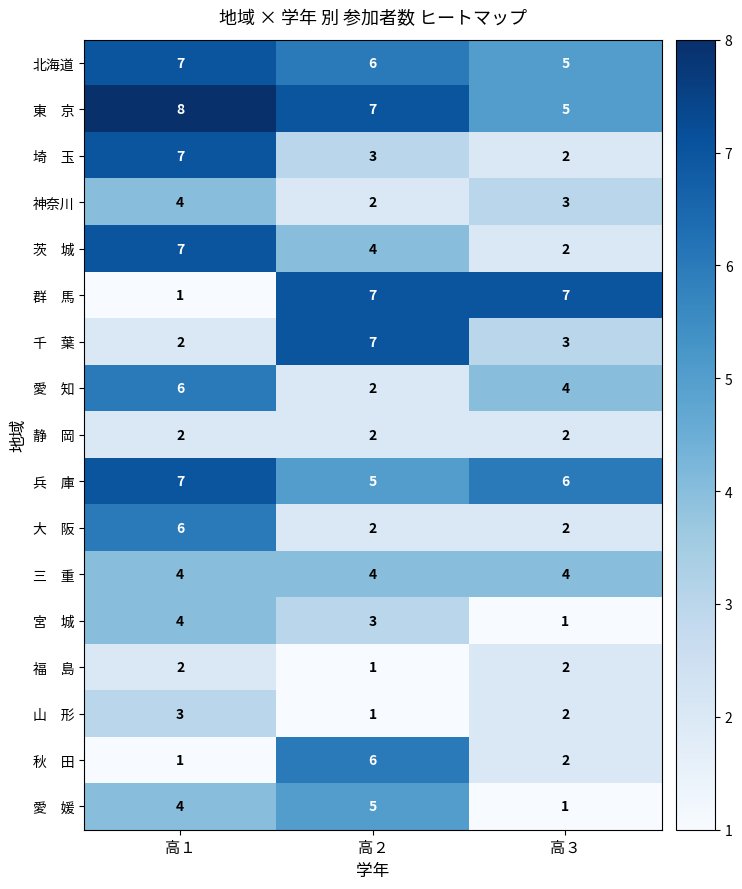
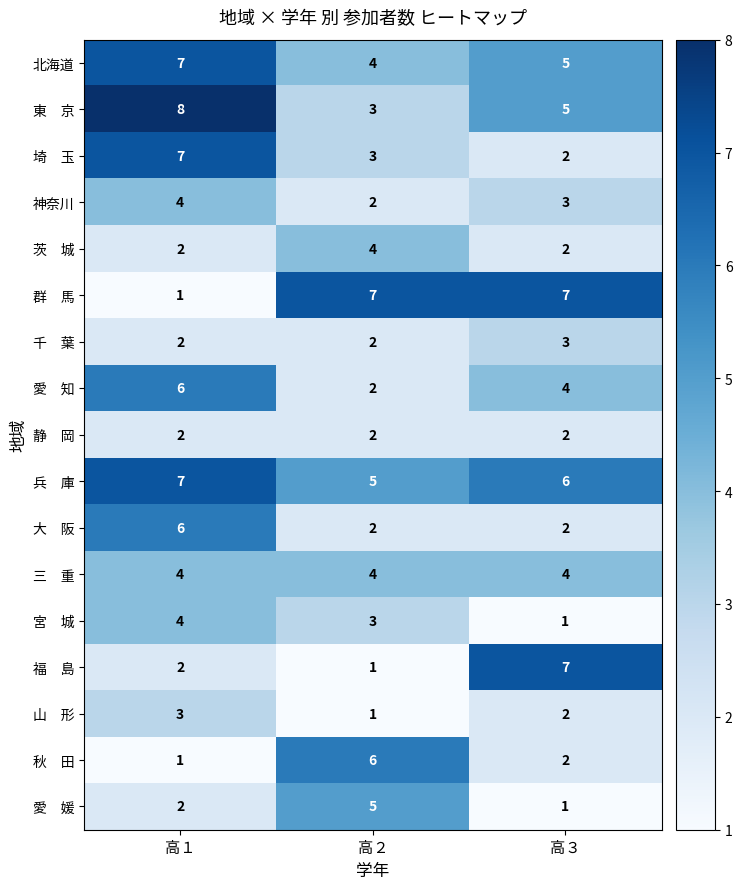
  {
    "北海道": {
      "高１": 7,
-     "高２": 6,
+     "高２": 4,
      "高３": 5
    },
    "東 京": {
      "高１": 8,
-     "高２": 7,
+     "高２": 3,
      "高３": 5
    },
    "埼 玉": {
      "高１": 7,
      "高２": 3,
      "高３": 2
    },
    "神奈川": {
      "高１": 4,
      "高２": 2,
      "高３": 3
    },
    "茨 城": {
-     "高１": 7,
+     "高１": 2,
      "高２": 4,
      "高３": 2
    },
    "群 馬": {
      "高１": 1,
      "高２": 7,
      "高３": 7
    },
    "千 葉": {
      "高１": 2,
-     "高２": 7,
+     "高２": 2,
      "高３": 3
    },
    "愛 知": {
      "高１": 6,
      "高２": 2,
      "高３": 4
    },
    "静 岡": {
      "高１": 2,
      "高２": 2,
      "高３": 2
    },
    "兵 庫": {
      "高１": 7,
      "高２": 5,
      "高３": 6
    },
    "大 阪": {
      "高１": 6,
      "高２": 2,
      "高３": 2
    },
    "三 重": {
      "高１": 4,
      "高２": 4,
      "高３": 4
    },
    "宮 城": {
      "高１": 4,
      "高２": 3,
      "高３": 1
    },
    "福 島": {
      "高１": 2,
      "高２": 1,
-     "高３": 2
+     "高３": 7
    },
    "山 形": {
      "高１": 3,
      "高２": 1,
      "高３": 2
    },
    "秋 田": {
      "高１": 1,
      "高２": 6,
      "高３": 2
    },
    "愛 媛": {
-     "高１": 4,
+     "高１": 2,
      "高２": 5,
      "高３": 1
    }
  }
